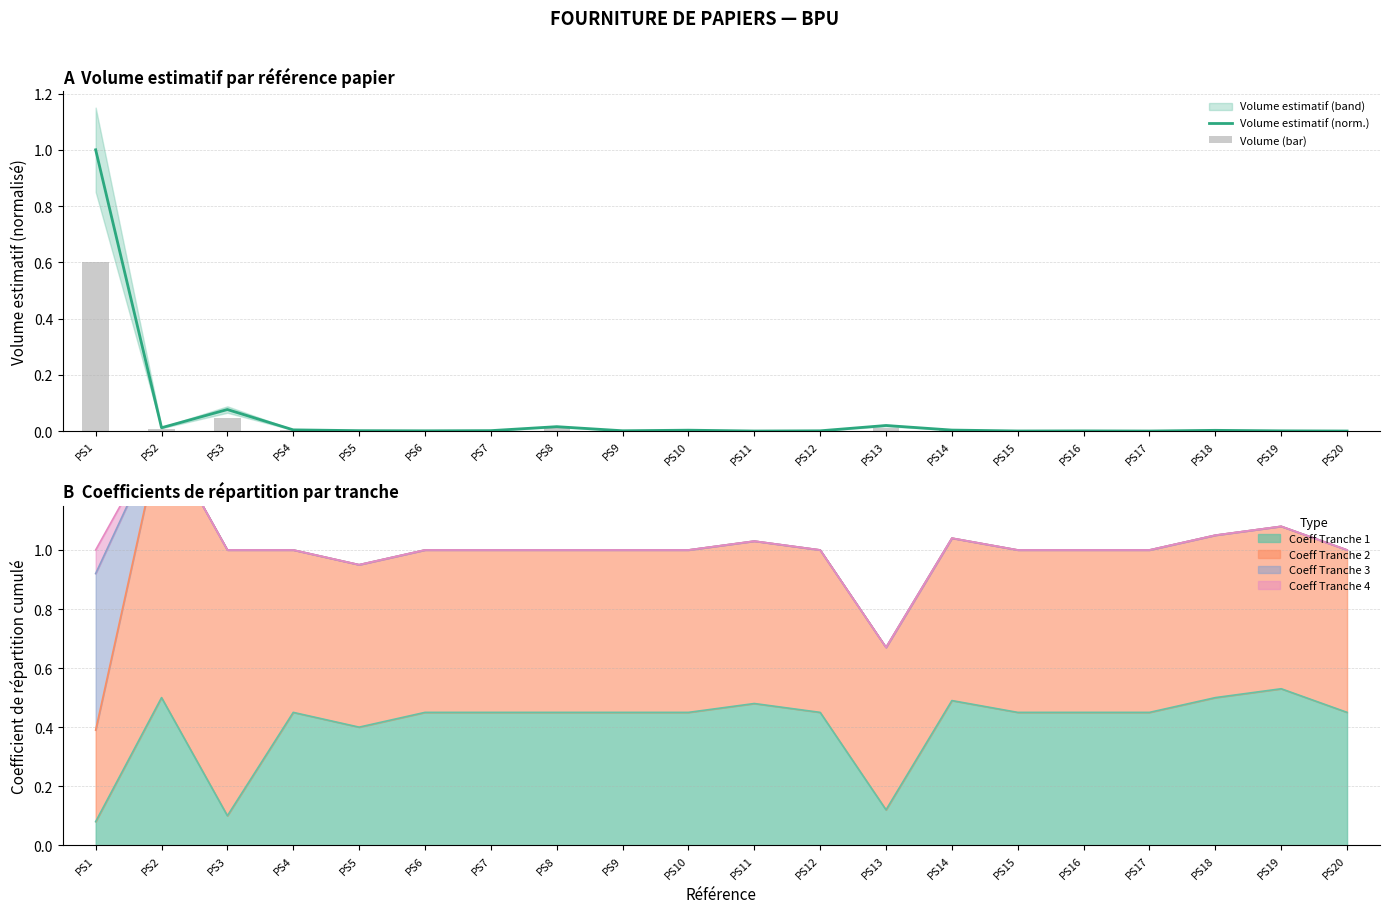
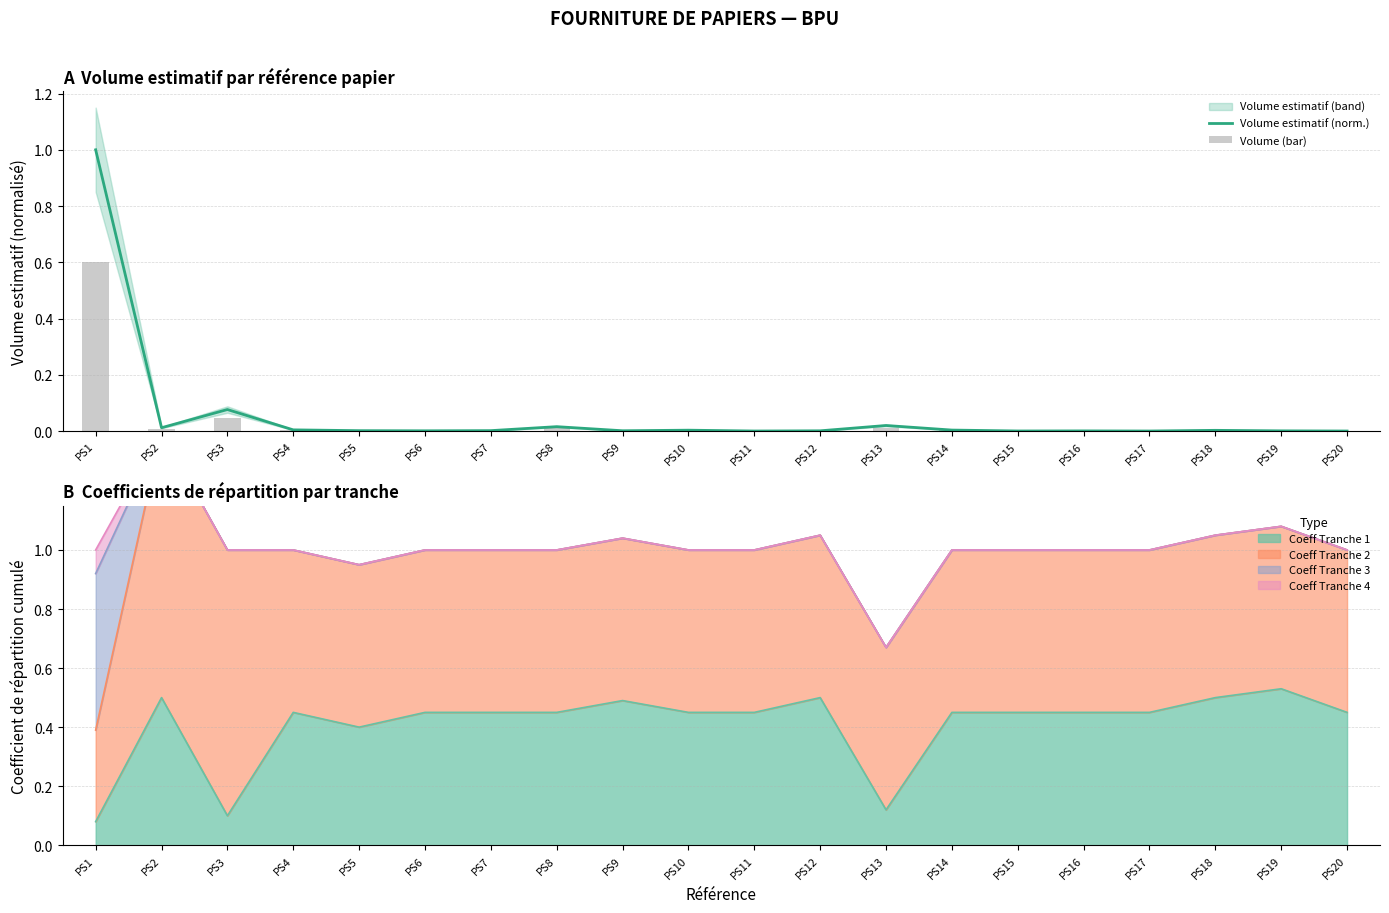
  {
    "A Volume estimatif par référence papier": {
      "Volume estimatif (norm.)": {
        "PS1": 1.00,
        "PS3": 0.08
      }
    },
    "B Coefficients de répartition par tranche": {
      "Coeff Tranche 1": {
        "PS1": 0.08,
        "PS2": 0.50,
        "PS3": 0.10,
        "PS4": 0.45,
        "PS5": 0.40,
        "PS6": 0.45,
        "PS7": 0.45,
        "PS8": 0.45,
-       "PS9": 0.45,
+       "PS9": 0.49,
        "PS10": 0.45,
-       "PS11": 0.48,
-       "PS12": 0.45,
+       "PS11": 0.45,
+       "PS12": 0.50,
        "PS13": 0.12,
-       "PS14": 0.49,
+       "PS14": 0.45,
        "PS15": 0.45,
        "PS16": 0.45,
        "PS17": 0.45,
        "PS18": 0.50,
        "PS19": 0.53,
        "PS20": 0.45
      },
      "Coeff Tranche 2": {
        "PS1": 0.31
      },
      "Coeff Tranche 3": {
        "PS1": 0.53
      },
      "Coeff Tranche 4": {
        "PS1": 0.08
      }
    }
  }
